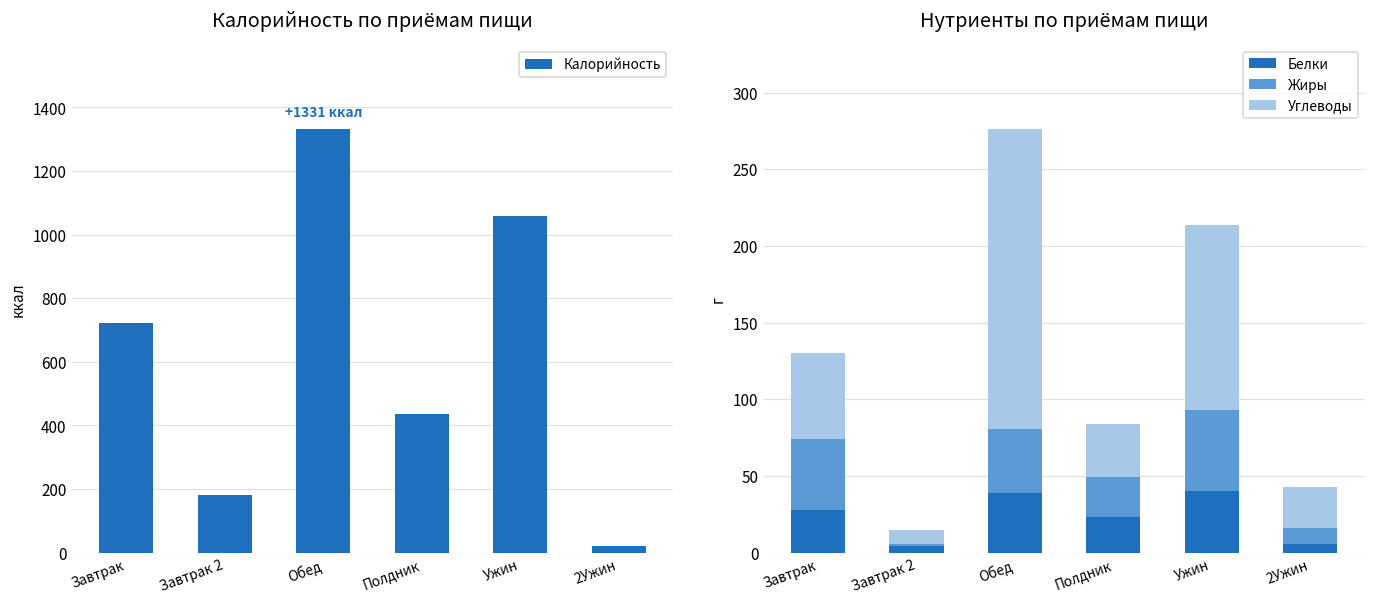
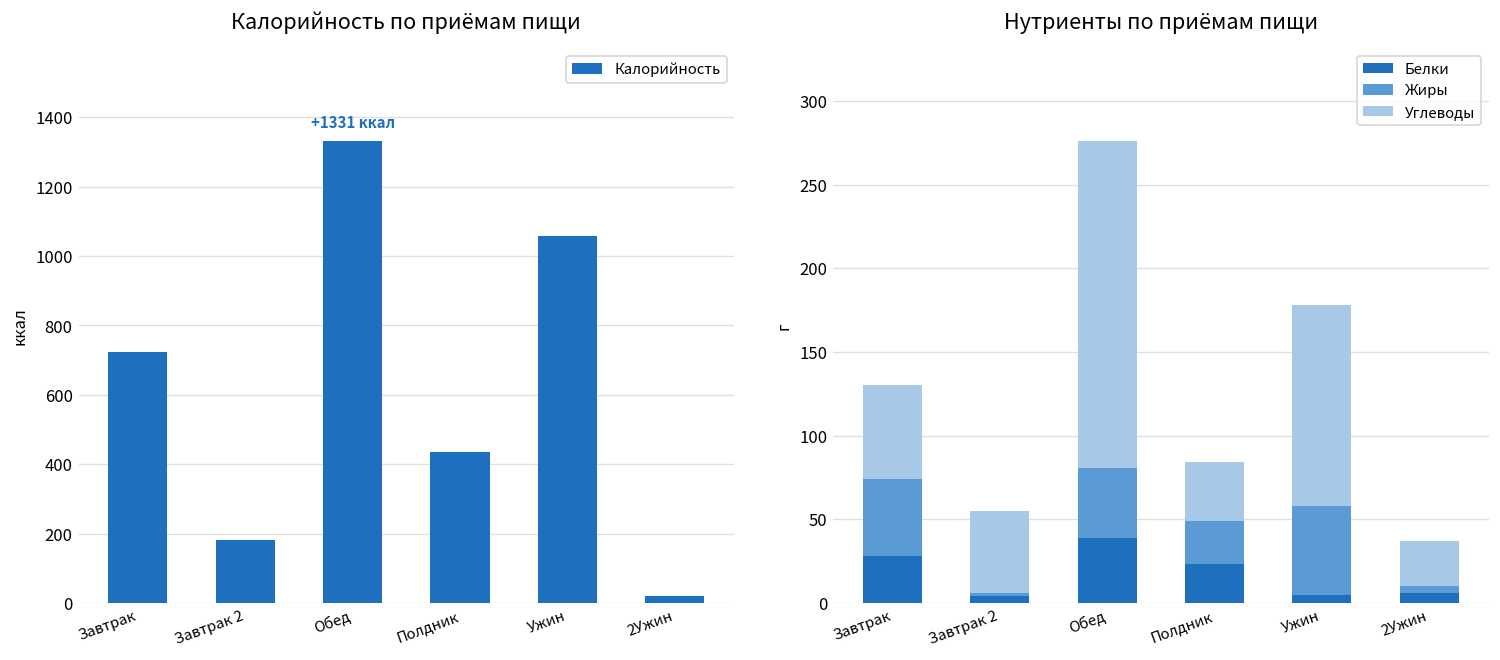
  {
    "Калорийность по приёмам пищи": {
      "Обед": "+1331"
    },
    "Нутриенты по приёмам пищи": {
      "Белки": {
        "Завтрак": "28",
        "Завтрак 2": "4",
        "Обед": "39",
        "Полдник": "23",
-       "Ужин": "40",
+       "Ужин": "5",
        "2Ужин": "6"
      },
      "Жиры": {
        "Завтрак": "46",
        "Обед": "42",
        "Полдник": "26",
        "Ужин": "53",
-       "2Ужин": "11"
+       "2Ужин": "5"
      },
      "Углеводы": {
        "Завтрак": "56",
-       "Завтрак 2": "9",
+       "Завтрак 2": "49",
        "Обед": "196",
        "Полдник": "35",
        "Ужин": "121",
        "2Ужин": "27"
      }
    }
  }
